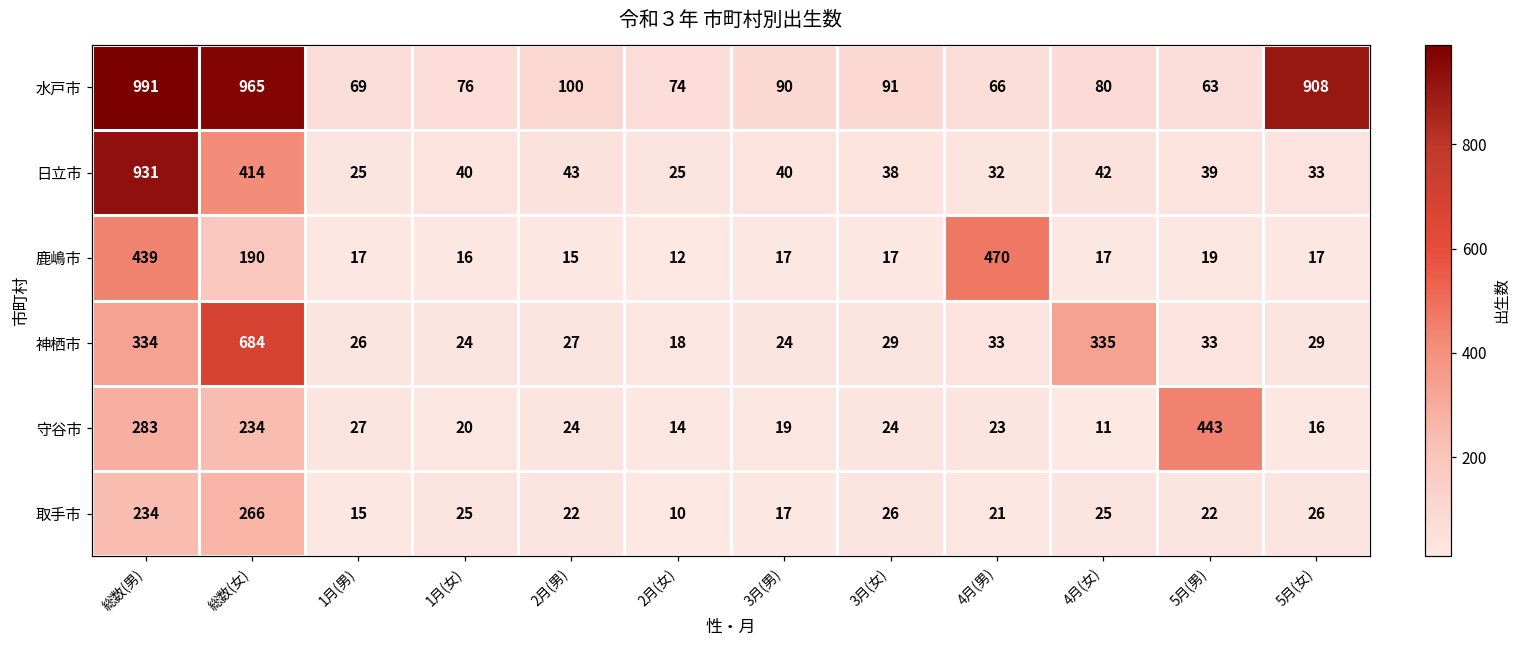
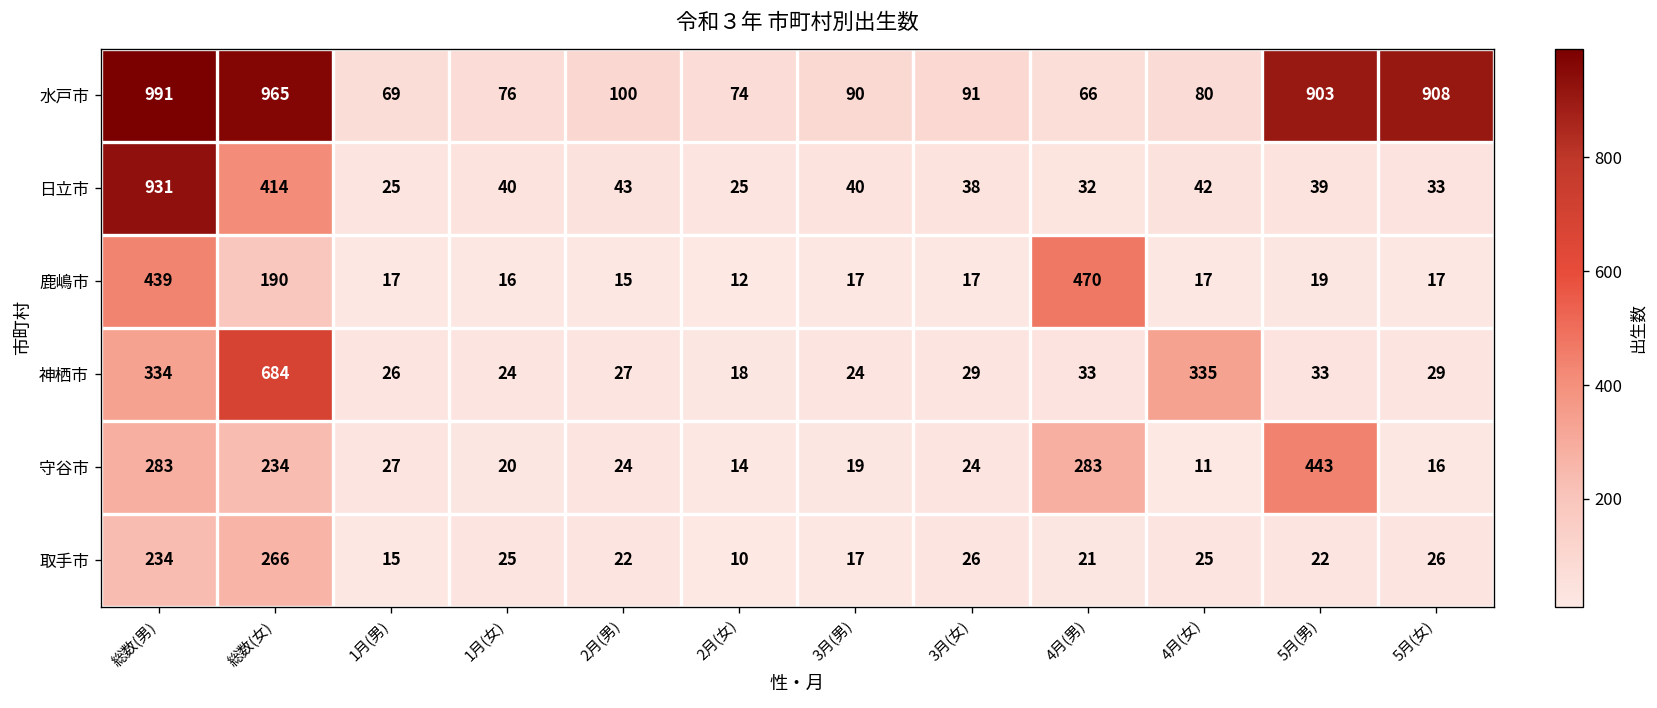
  {
    "水戸市": {
      "総数(男)": 991,
      "総数(女)": 965,
      "1月(男)": 69,
      "1月(女)": 76,
      "2月(男)": 100,
      "2月(女)": 74,
      "3月(男)": 90,
      "3月(女)": 91,
      "4月(男)": 66,
      "4月(女)": 80,
-     "5月(男)": 63,
+     "5月(男)": 903,
      "5月(女)": 908
    },
    "日立市": {
      "総数(男)": 931,
      "総数(女)": 414,
      "1月(男)": 25,
      "1月(女)": 40,
      "2月(男)": 43,
      "2月(女)": 25,
      "3月(男)": 40,
      "3月(女)": 38,
      "4月(男)": 32,
      "4月(女)": 42,
      "5月(男)": 39,
      "5月(女)": 33
    },
    "鹿嶋市": {
      "総数(男)": 439,
      "総数(女)": 190,
      "1月(男)": 17,
      "1月(女)": 16,
      "2月(男)": 15,
      "2月(女)": 12,
      "3月(男)": 17,
      "3月(女)": 17,
      "4月(男)": 470,
      "4月(女)": 17,
      "5月(男)": 19,
      "5月(女)": 17
    },
    "神栖市": {
      "総数(男)": 334,
      "総数(女)": 684,
      "1月(男)": 26,
      "1月(女)": 24,
      "2月(男)": 27,
      "2月(女)": 18,
      "3月(男)": 24,
      "3月(女)": 29,
      "4月(男)": 33,
      "4月(女)": 335,
      "5月(男)": 33,
      "5月(女)": 29
    },
    "守谷市": {
      "総数(男)": 283,
      "総数(女)": 234,
      "1月(男)": 27,
      "1月(女)": 20,
      "2月(男)": 24,
      "2月(女)": 14,
      "3月(男)": 19,
      "3月(女)": 24,
-     "4月(男)": 23,
+     "4月(男)": 283,
      "4月(女)": 11,
      "5月(男)": 443,
      "5月(女)": 16
    },
    "取手市": {
      "総数(男)": 234,
      "総数(女)": 266,
      "1月(男)": 15,
      "1月(女)": 25,
      "2月(男)": 22,
      "2月(女)": 10,
      "3月(男)": 17,
      "3月(女)": 26,
      "4月(男)": 21,
      "4月(女)": 25,
      "5月(男)": 22,
      "5月(女)": 26
    }
  }
